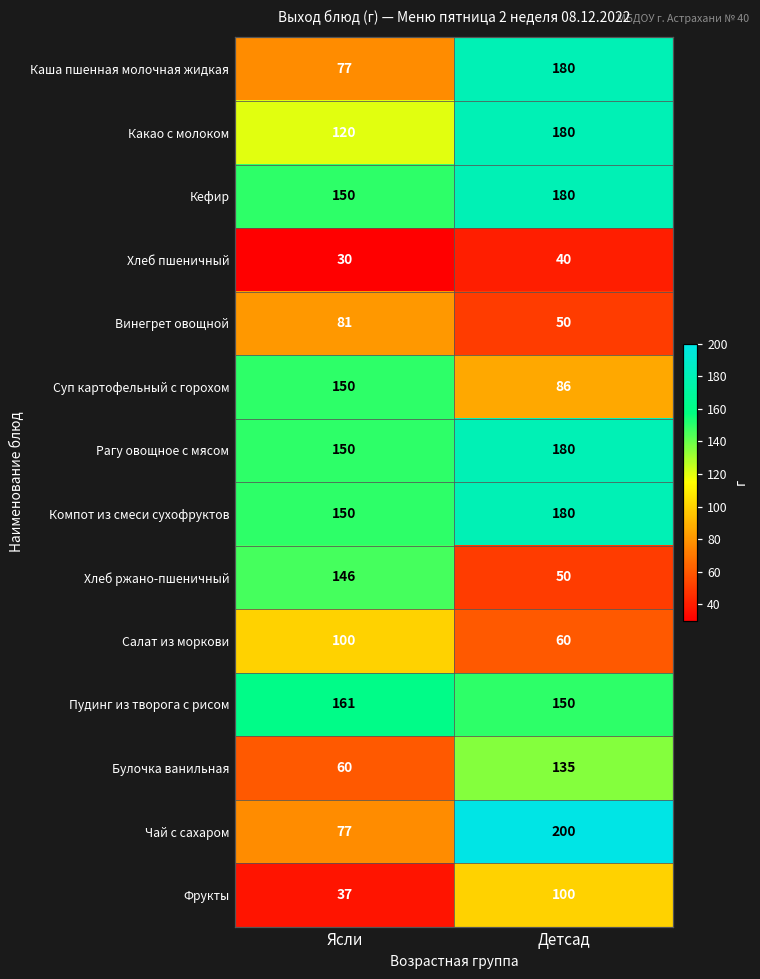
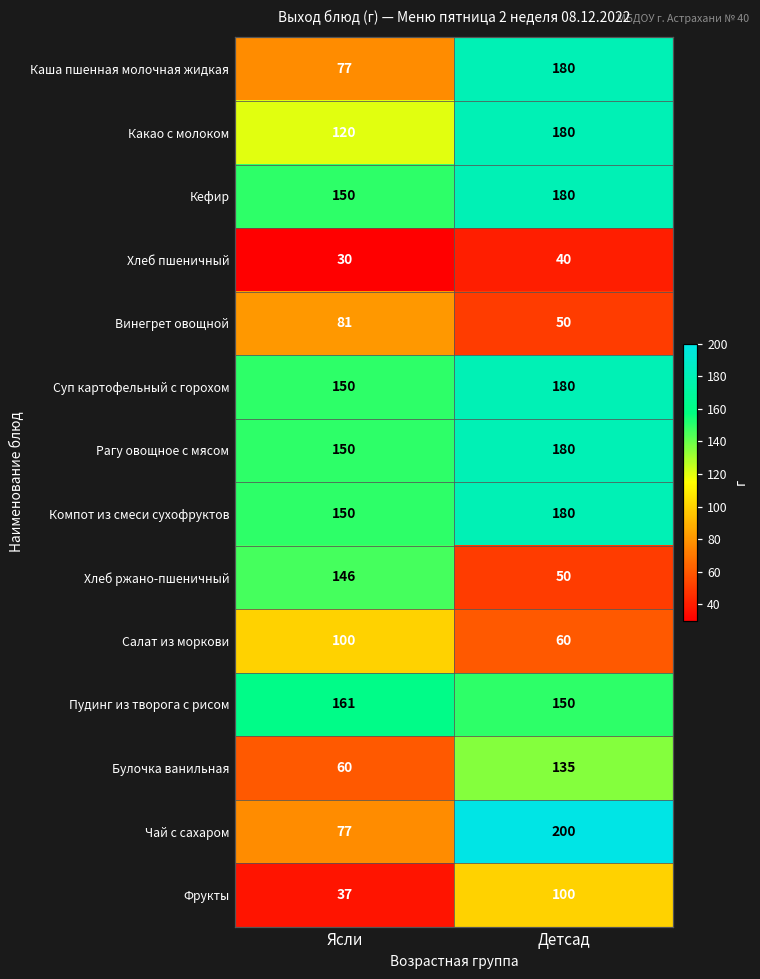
  {
    "Каша пшенная молочная жидкая": {
      "Ясли": 77,
      "Детсад": 180
    },
    "Какао с молоком": {
      "Ясли": 120,
      "Детсад": 180
    },
    "Кефир": {
      "Ясли": 150,
      "Детсад": 180
    },
    "Хлеб пшеничный": {
      "Ясли": 30,
      "Детсад": 40
    },
    "Винегрет овощной": {
      "Ясли": 81,
      "Детсад": 50
    },
    "Суп картофельный с горохом": {
      "Ясли": 150,
-     "Детсад": 86
+     "Детсад": 180
    },
    "Рагу овощное с мясом": {
      "Ясли": 150,
      "Детсад": 180
    },
    "Компот из смеси сухофруктов": {
      "Ясли": 150,
      "Детсад": 180
    },
    "Хлеб ржано-пшеничный": {
      "Ясли": 146,
      "Детсад": 50
    },
    "Салат из моркови": {
      "Ясли": 100,
      "Детсад": 60
    },
    "Пудинг из творога с рисом": {
      "Ясли": 161,
      "Детсад": 150
    },
    "Булочка ванильная": {
      "Ясли": 60,
      "Детсад": 135
    },
    "Чай с сахаром": {
      "Ясли": 77,
      "Детсад": 200
    },
    "Фрукты": {
      "Ясли": 37,
      "Детсад": 100
    }
  }
